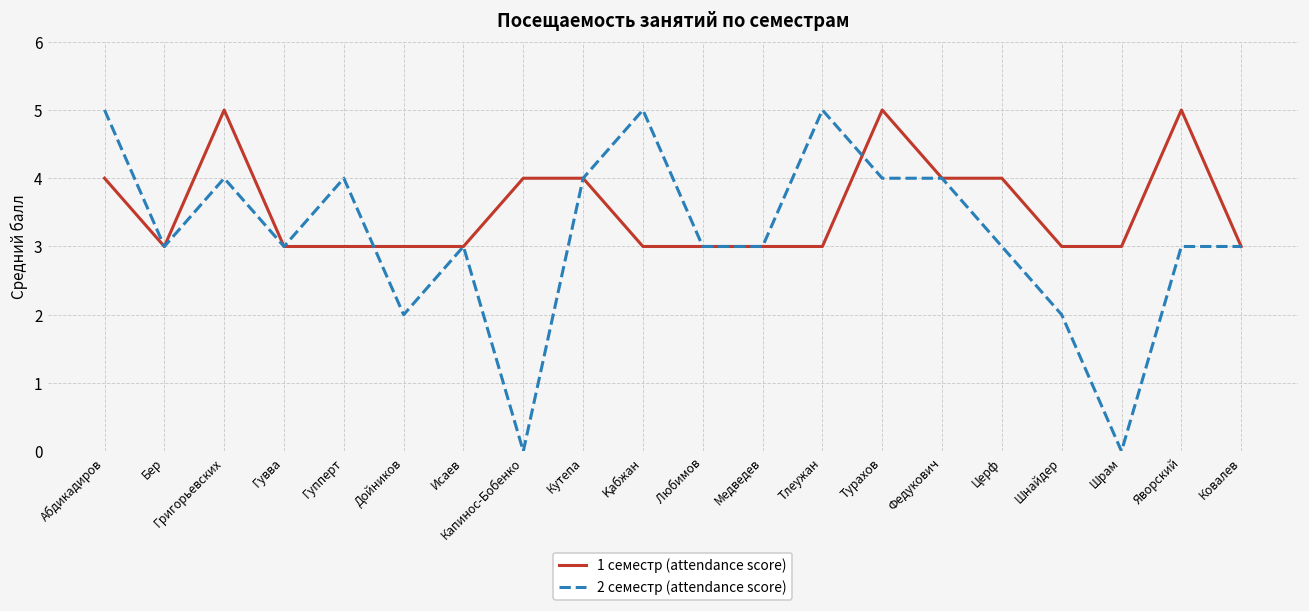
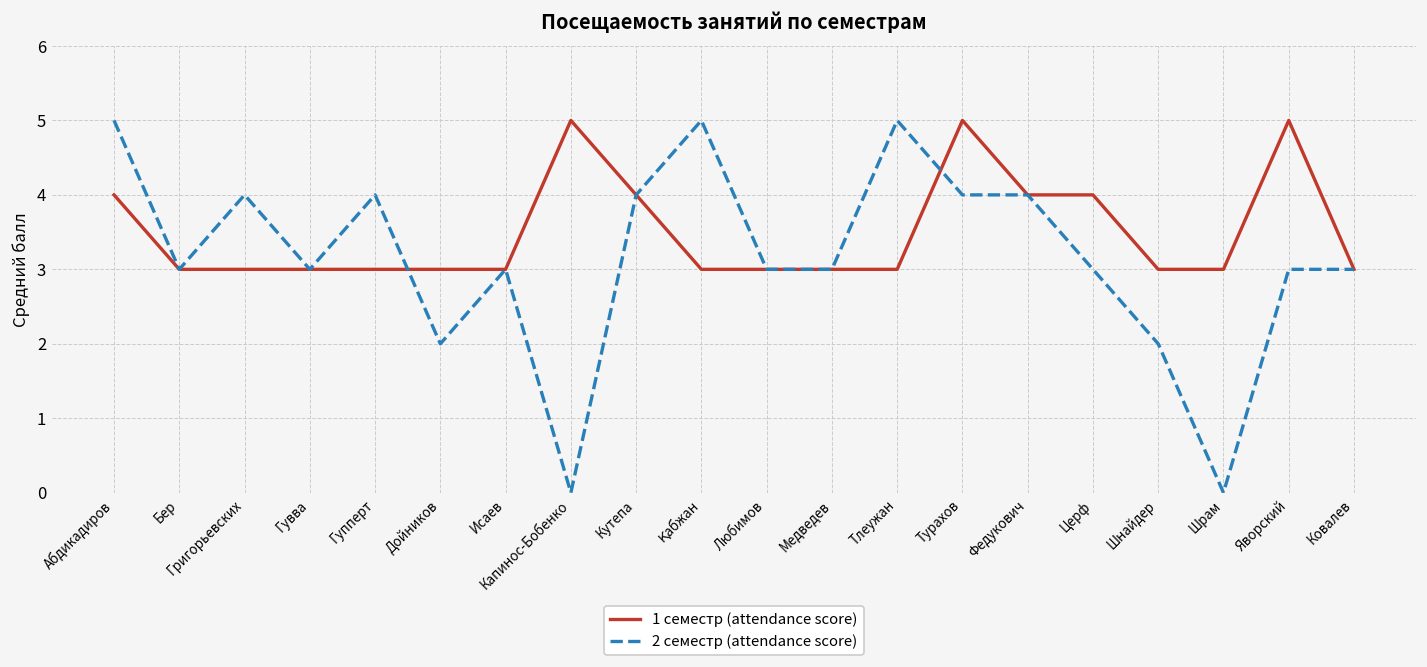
  {
    "1 семестр (attendance score)": {
      "Абдикадиров": 4,
-     "Григорьевских": 5,
+     "Григорьевских": 3,
      "Гупперт": 3,
      "Дойников": 3,
-     "Капинос-Бобенко": 4,
+     "Капинос-Бобенко": 5,
      "Қабжан": 3,
      "Тлеужан": 3,
      "Турахов": 5,
      "Церф": 4,
      "Шнайдер": 3,
      "Шрам": 3,
      "Яворский": 5
    },
    "2 семестр (attendance score)": {
      "Абдикадиров": 5,
      "Григорьевских": 4,
      "Гупперт": 4,
      "Дойников": 2,
      "Капинос-Бобенко": 0,
      "Қабжан": 5,
      "Тлеужан": 5,
      "Турахов": 4,
      "Церф": 3,
      "Шнайдер": 2,
      "Шрам": 0,
      "Яворский": 3
    }
  }
